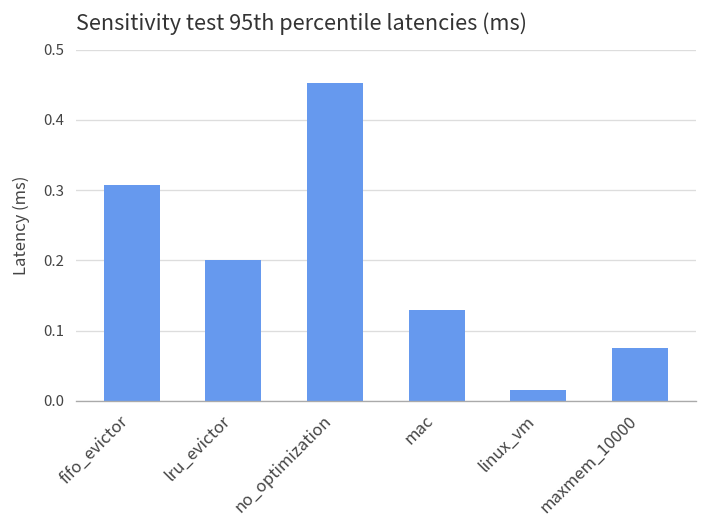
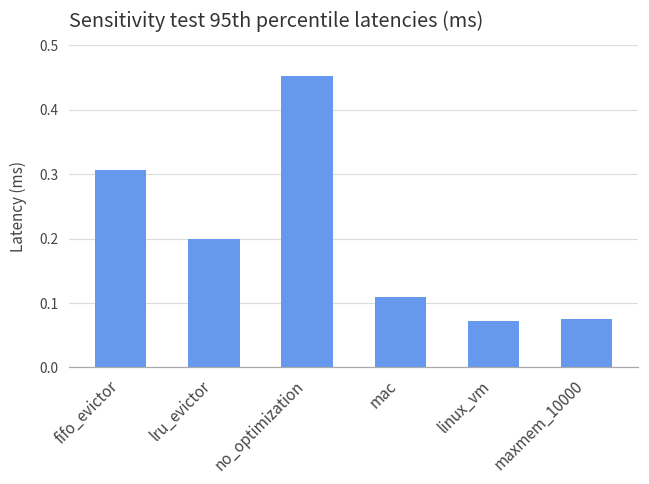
  {
    "fifo_evictor": 0.31,
    "lru_evictor": 0.20,
    "no_optimization": 0.45,
-   "mac": 0.13,
-   "linux_vm": 0.02,
+   "mac": 0.11,
+   "linux_vm": 0.07,
    "maxmem_10000": 0.08
  }
